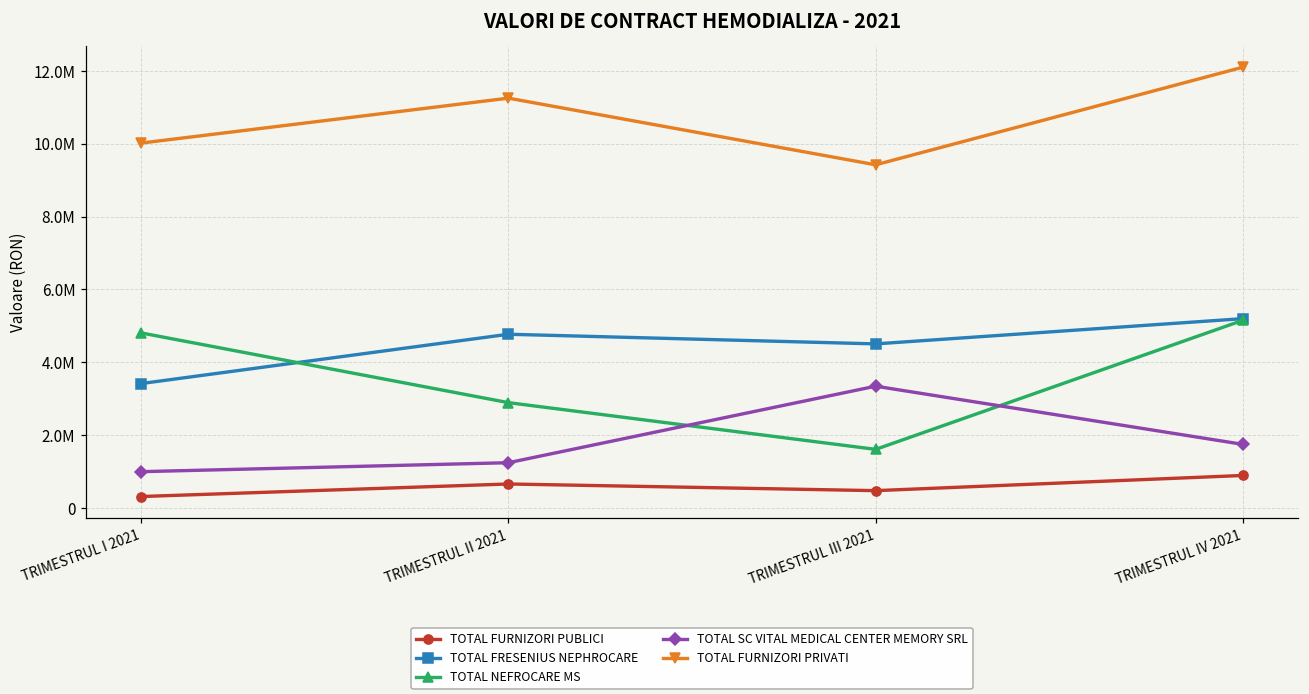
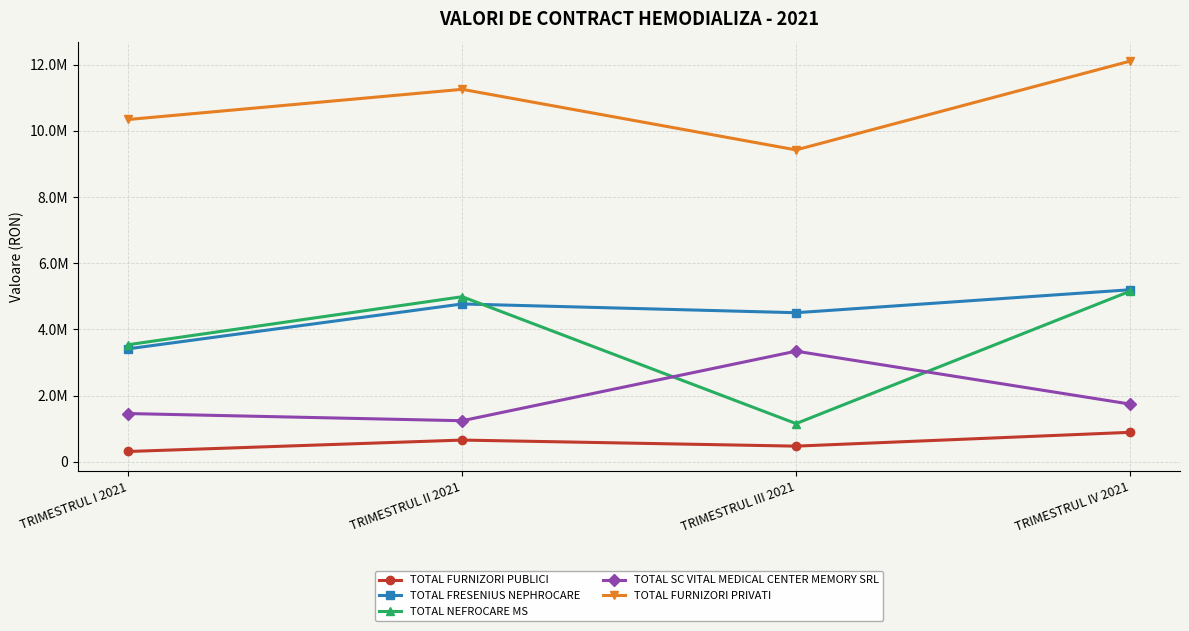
  {
    "TOTAL FURNIZORI PUBLICI": {
      "TRIMESTRUL I 2021": 300000,
      "TRIMESTRUL II 2021": 700000,
      "TRIMESTRUL III 2021": 500000,
      "TRIMESTRUL IV 2021": 900000
    },
    "TOTAL FRESENIUS NEPHROCARE": {
      "TRIMESTRUL I 2021": 3400000,
      "TRIMESTRUL II 2021": 4800000,
      "TRIMESTRUL III 2021": 4500000
    },
    "TOTAL NEFROCARE MS": {
-     "TRIMESTRUL I 2021": 4800000,
-     "TRIMESTRUL II 2021": 2900000,
-     "TRIMESTRUL III 2021": 1600000
+     "TRIMESTRUL I 2021": 3500000,
+     "TRIMESTRUL II 2021": 5000000,
+     "TRIMESTRUL III 2021": 1200000
    },
    "TOTAL SC VITAL MEDICAL CENTER MEMORY SRL": {
-     "TRIMESTRUL I 2021": 1000000,
+     "TRIMESTRUL I 2021": 1500000,
      "TRIMESTRUL II 2021": 1200000,
      "TRIMESTRUL III 2021": 3300000,
      "TRIMESTRUL IV 2021": 1700000
    },
    "TOTAL FURNIZORI PRIVATI": {
-     "TRIMESTRUL I 2021": 10000000,
+     "TRIMESTRUL I 2021": 10300000,
      "TRIMESTRUL II 2021": 11300000,
      "TRIMESTRUL III 2021": 9400000,
      "TRIMESTRUL IV 2021": 12100000
    }
  }
